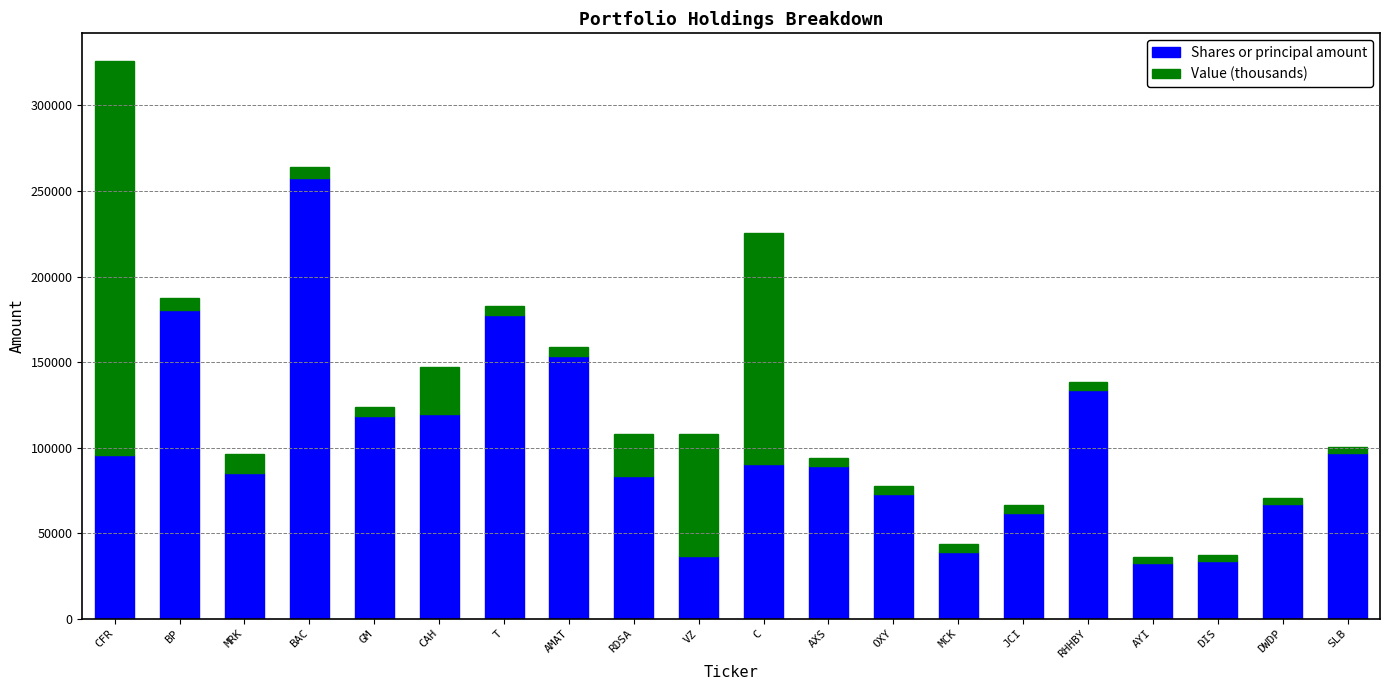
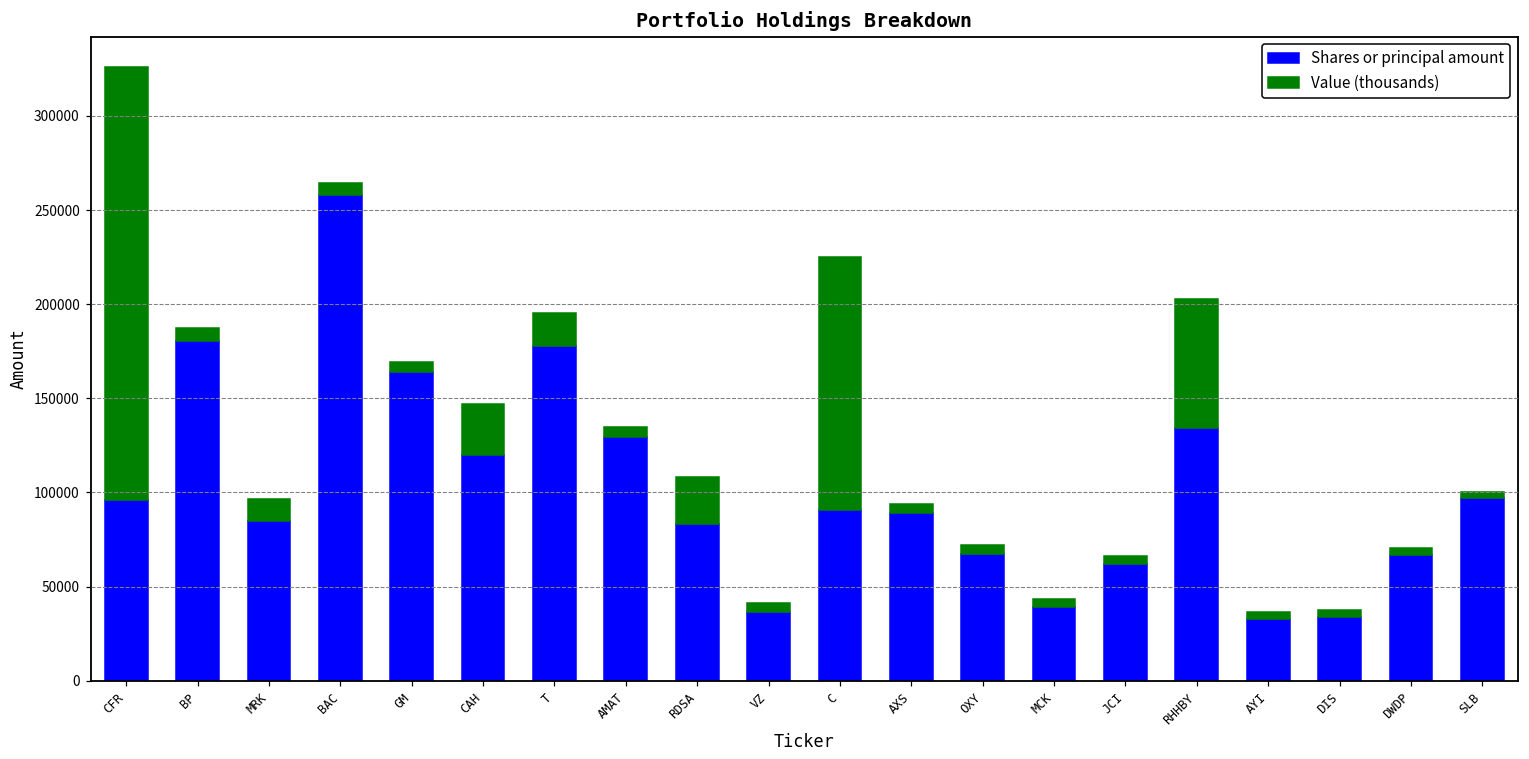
  {
    "Shares or principal amount": {
      "CFR": 96000,
      "BP": 181000,
      "MRK": 85000,
      "BAC": 258000,
-     "GM": 118000,
+     "GM": 164000,
      "CAH": 120000,
      "T": 178000,
-     "AMAT": 154000,
+     "AMAT": 129000,
      "RDSA": 83000,
      "VZ": 37000,
      "C": 91000,
      "AXS": 89000,
-     "OXY": 73000,
+     "OXY": 67000,
      "MCK": 39000,
      "JCI": 62000,
      "RHHBY": 134000,
      "AYI": 33000,
      "DIS": 34000,
      "DWDP": 67000,
      "SLB": 97000
    },
    "Value (thousands)": {
      "CFR": 230000,
      "BP": 7000,
      "MRK": 11000,
      "BAC": 6000,
      "GM": 5000,
      "CAH": 27000,
-     "T": 5000,
+     "T": 18000,
      "AMAT": 5000,
      "RDSA": 25000,
-     "VZ": 71000,
+     "VZ": 5000,
      "C": 135000,
      "AXS": 5000,
      "OXY": 4000,
      "MCK": 4000,
      "JCI": 4000,
-     "RHHBY": 4000,
+     "RHHBY": 69000,
      "AYI": 4000,
      "DIS": 4000,
      "DWDP": 4000,
      "SLB": 3000
    }
  }
